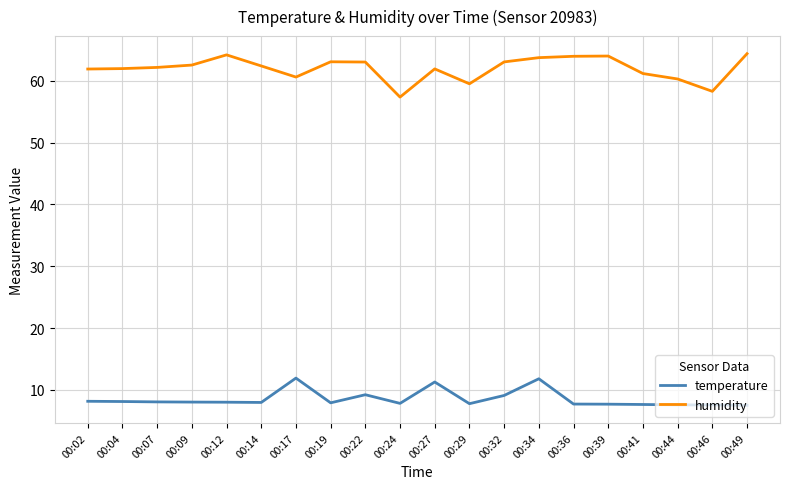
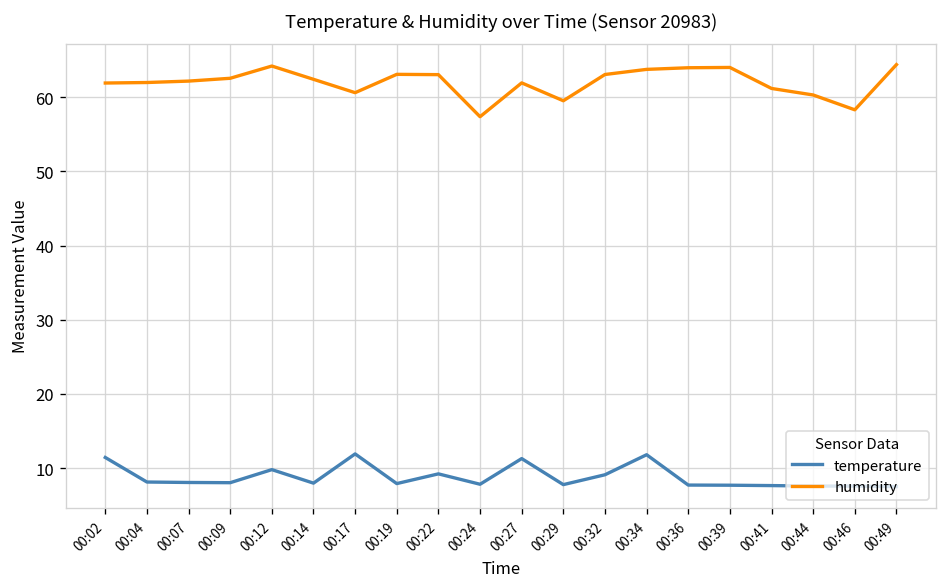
  {
    "temperature": {
-     "00:02": 8,
+     "00:02": 11,
      "00:04": 8,
      "00:07": 8,
      "00:09": 8,
-     "00:12": 8,
+     "00:12": 10,
      "00:14": 8,
      "00:17": 12,
      "00:19": 8,
      "00:22": 9,
      "00:24": 8,
      "00:27": 11,
      "00:29": 8,
      "00:32": 9,
      "00:34": 12,
      "00:36": 8,
      "00:39": 8,
      "00:41": 8
    },
    "humidity": {
      "00:02": 62,
      "00:04": 62,
      "00:07": 62,
      "00:09": 63,
      "00:12": 64,
      "00:14": 62,
      "00:17": 61,
      "00:19": 63,
      "00:22": 63,
      "00:24": 57,
      "00:27": 62,
      "00:29": 60,
      "00:32": 63,
      "00:34": 64,
      "00:36": 64,
      "00:39": 64,
      "00:41": 61,
      "00:44": 60,
      "00:46": 58,
      "00:49": 64
    }
  }
